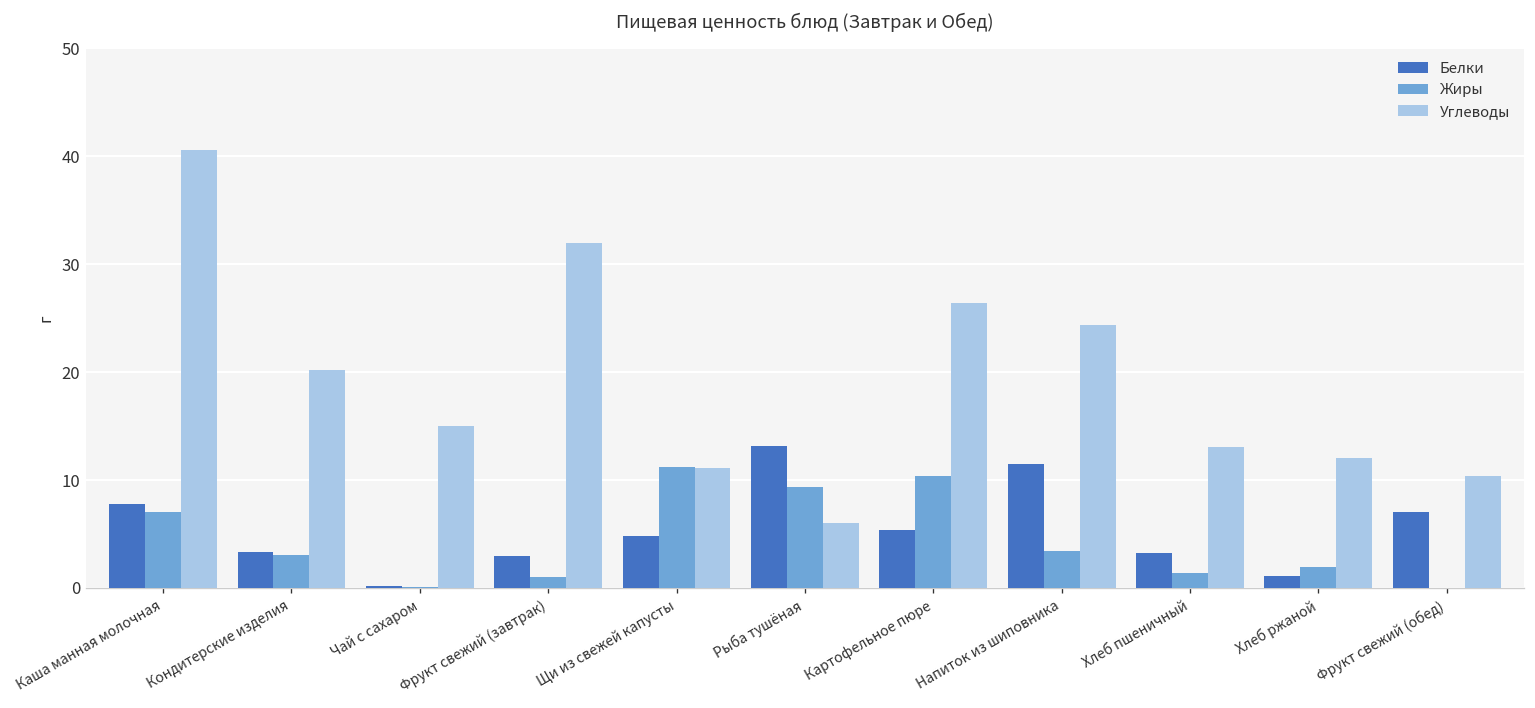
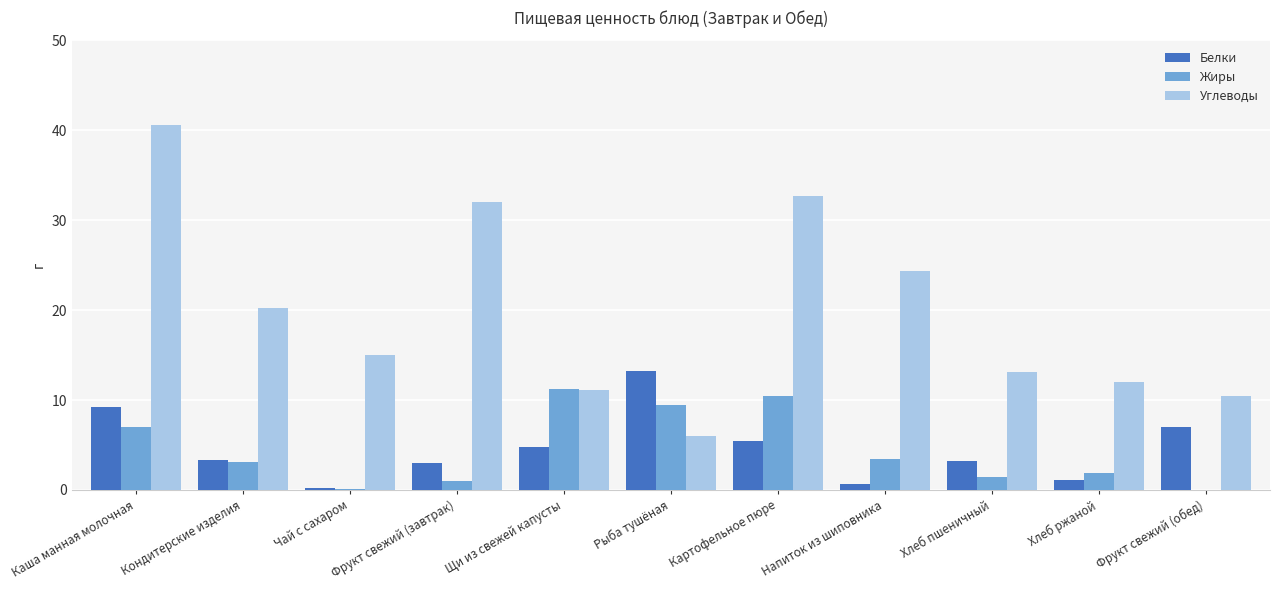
  {
    "Белки": {
-     "Каша манная молочная": 8,
+     "Каша манная молочная": 9,
      "Кондитерские изделия": 3,
      "Фрукт свежий (завтрак)": 3,
      "Щи из свежей капусты": 5,
      "Рыба тушёная": 13,
      "Картофельное пюре": 5,
-     "Напиток из шиповника": 12,
+     "Напиток из шиповника": 1,
      "Хлеб пшеничный": 3,
      "Хлеб ржаной": 1,
      "Фрукт свежий (обед)": 7
    },
    "Жиры": {
      "Каша манная молочная": 7,
      "Кондитерские изделия": 3,
      "Фрукт свежий (завтрак)": 1,
      "Щи из свежей капусты": 11,
      "Рыба тушёная": 9,
      "Картофельное пюре": 10,
      "Напиток из шиповника": 3,
      "Хлеб пшеничный": 1,
      "Хлеб ржаной": 2,
      "Фрукт свежий (обед)": 0
    },
    "Углеводы": {
      "Каша манная молочная": 41,
      "Кондитерские изделия": 20,
      "Чай с сахаром": 15,
      "Фрукт свежий (завтрак)": 32,
      "Щи из свежей капусты": 11,
      "Рыба тушёная": 6,
-     "Картофельное пюре": 26,
+     "Картофельное пюре": 33,
      "Напиток из шиповника": 24,
      "Хлеб пшеничный": 13,
      "Хлеб ржаной": 12,
      "Фрукт свежий (обед)": 10
    }
  }
